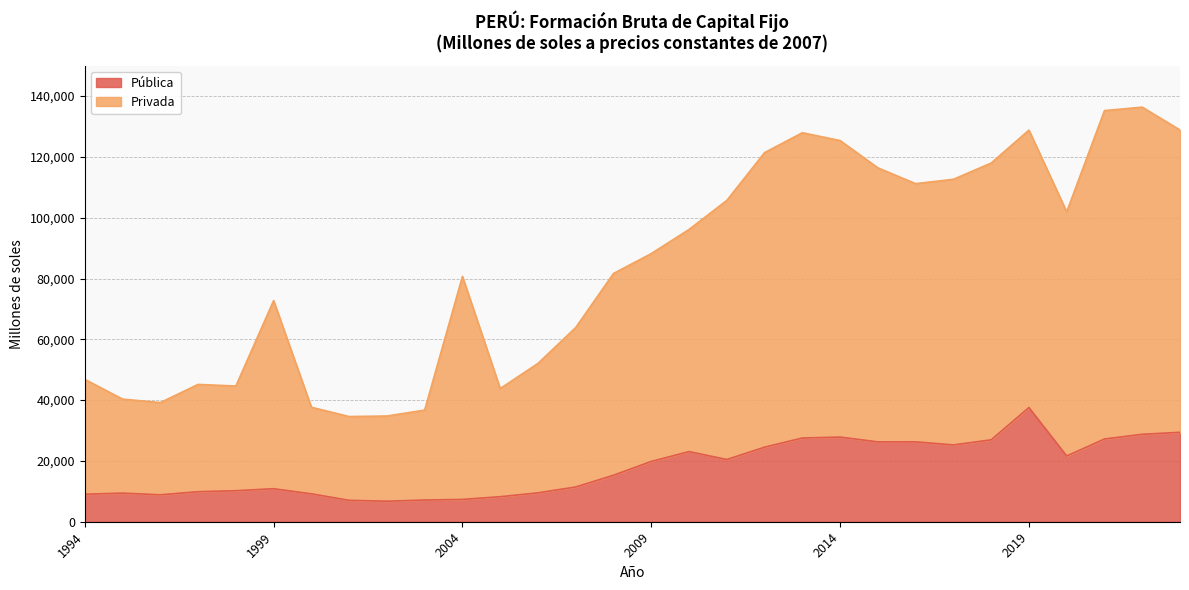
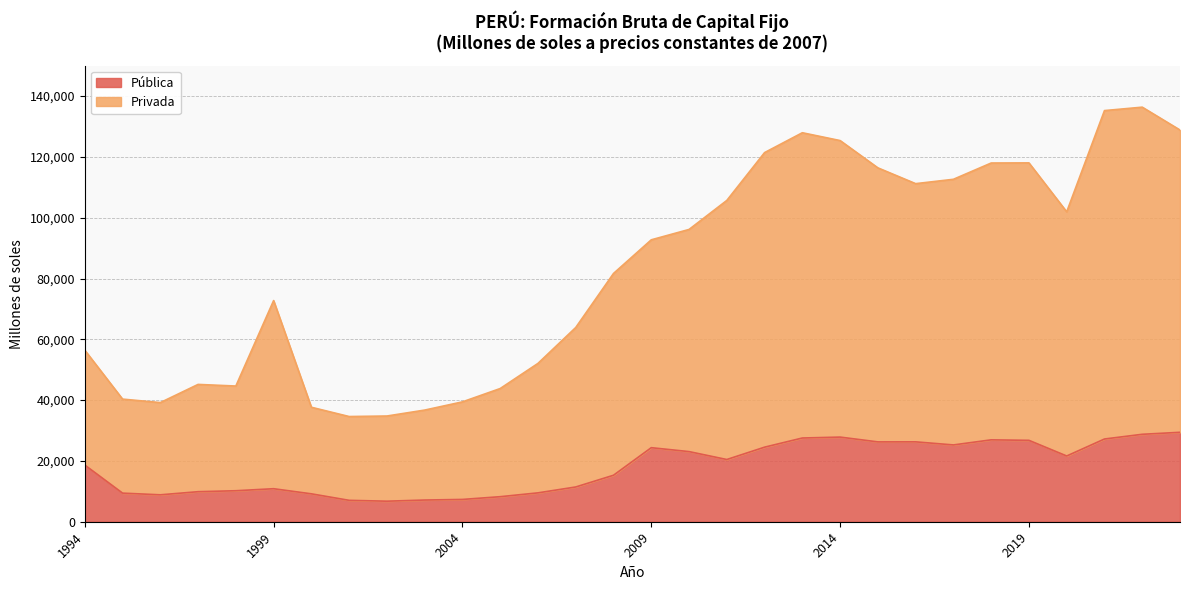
  {
    "Pública": {
-     "1994": "9,000",
+     "1994": "19,000",
      "1999": "11,000",
      "2004": "7,000",
-     "2009": "20,000",
+     "2009": "24,000",
      "2014": "28,000",
-     "2019": "38,000"
+     "2019": "27,000"
    },
    "Privada": {
      "1994": "38,000",
      "1999": "62,000",
-     "2004": "73,000",
+     "2004": "32,000",
      "2009": "68,000",
      "2014": "98,000",
      "2019": "91,000"
    }
  }
